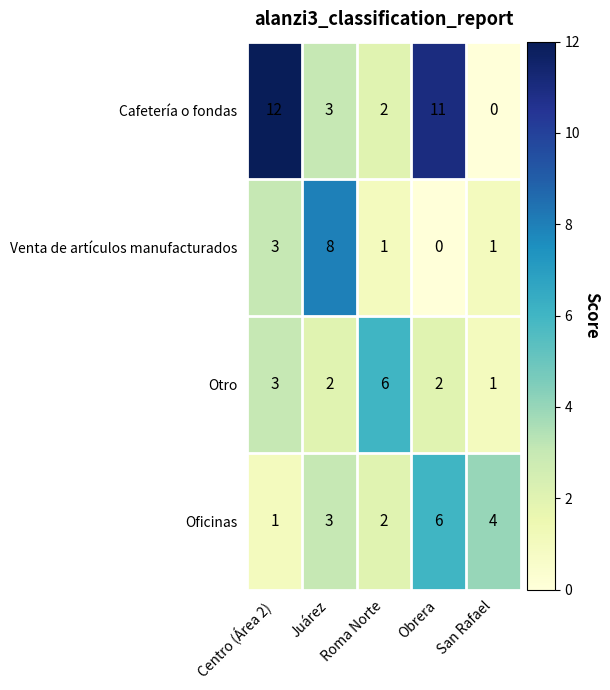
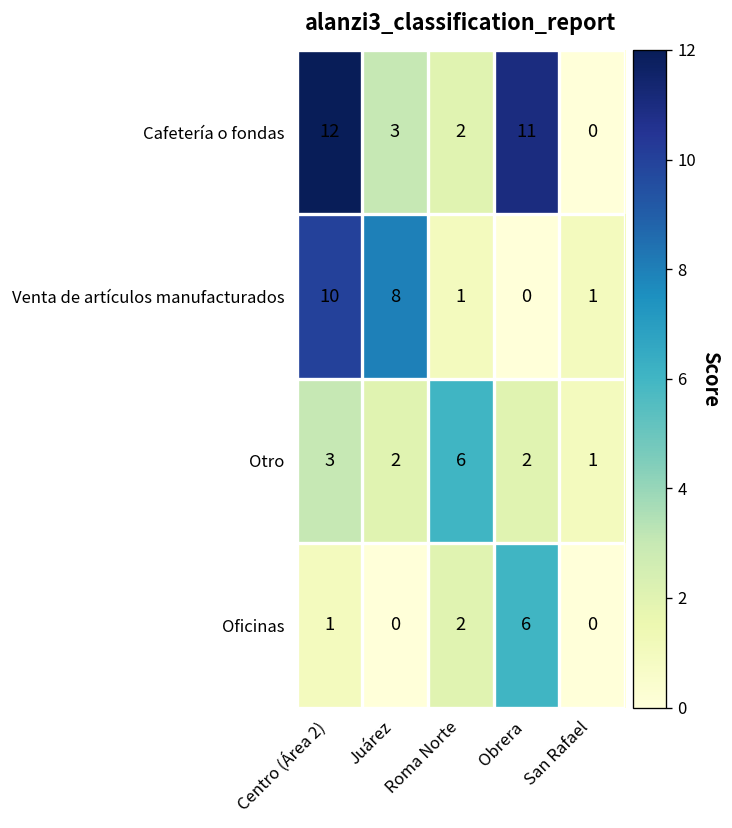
  {
    "Cafetería o fondas": {
      "Centro (Área 2)": 12,
      "Juárez": 3,
      "Roma Norte": 2,
      "Obrera": 11,
      "San Rafael": 0
    },
    "Venta de artículos manufacturados": {
-     "Centro (Área 2)": 3,
+     "Centro (Área 2)": 10,
      "Juárez": 8,
      "Roma Norte": 1,
      "Obrera": 0,
      "San Rafael": 1
    },
    "Otro": {
      "Centro (Área 2)": 3,
      "Juárez": 2,
      "Roma Norte": 6,
      "Obrera": 2,
      "San Rafael": 1
    },
    "Oficinas": {
      "Centro (Área 2)": 1,
-     "Juárez": 3,
+     "Juárez": 0,
      "Roma Norte": 2,
      "Obrera": 6,
-     "San Rafael": 4
+     "San Rafael": 0
    }
  }
